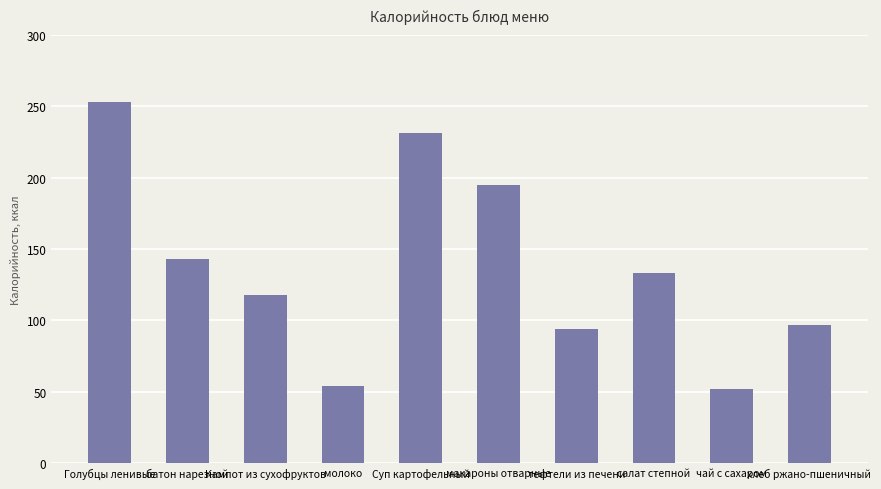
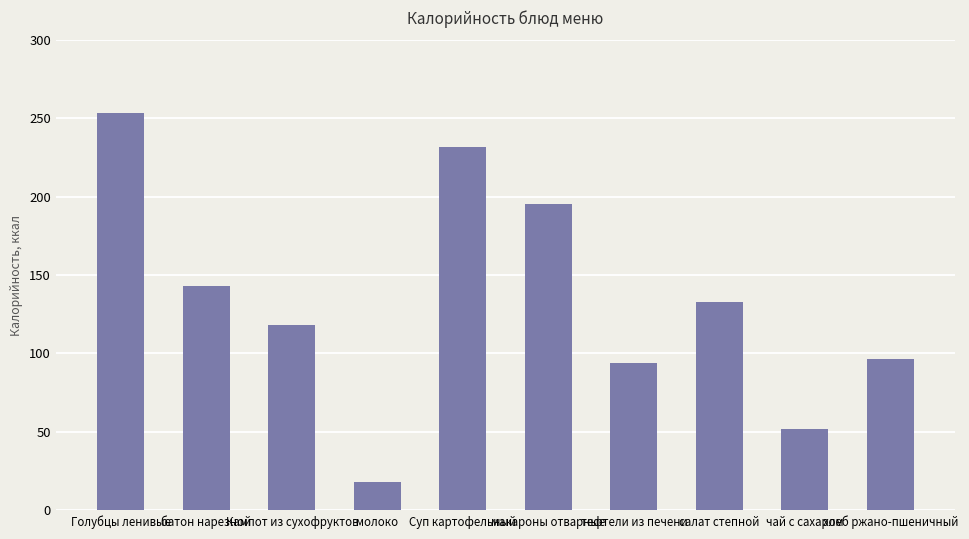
  {
    "Голубцы ленивые": 253,
-   "молоко": 54,
+   "молоко": 18,
    "салат степной": 133
  }
